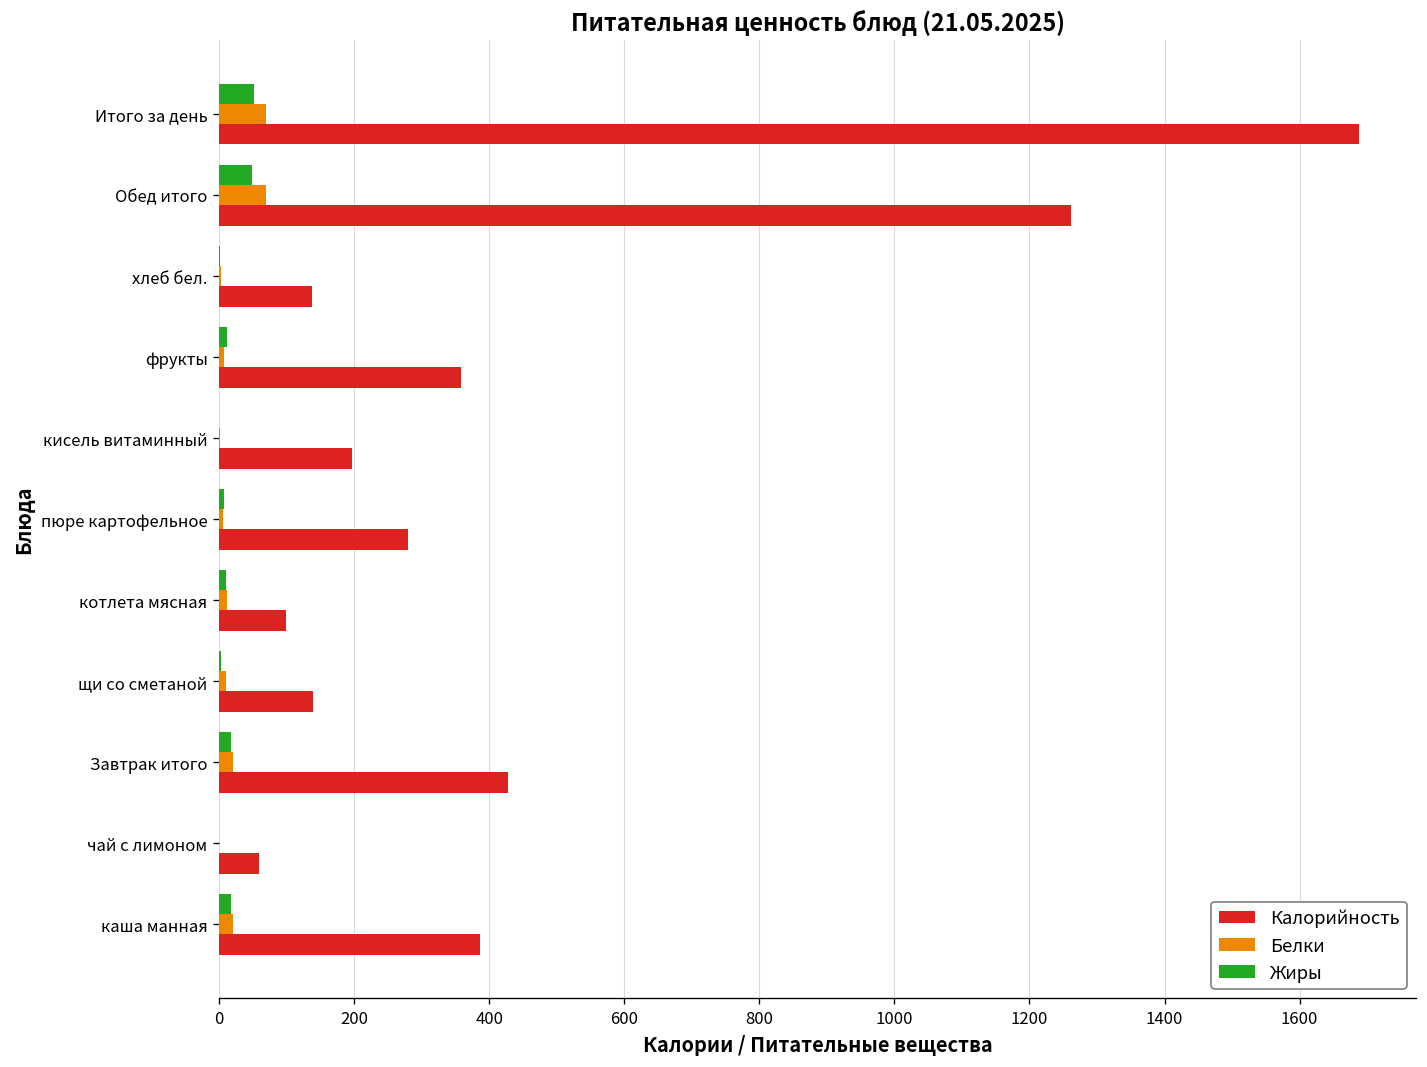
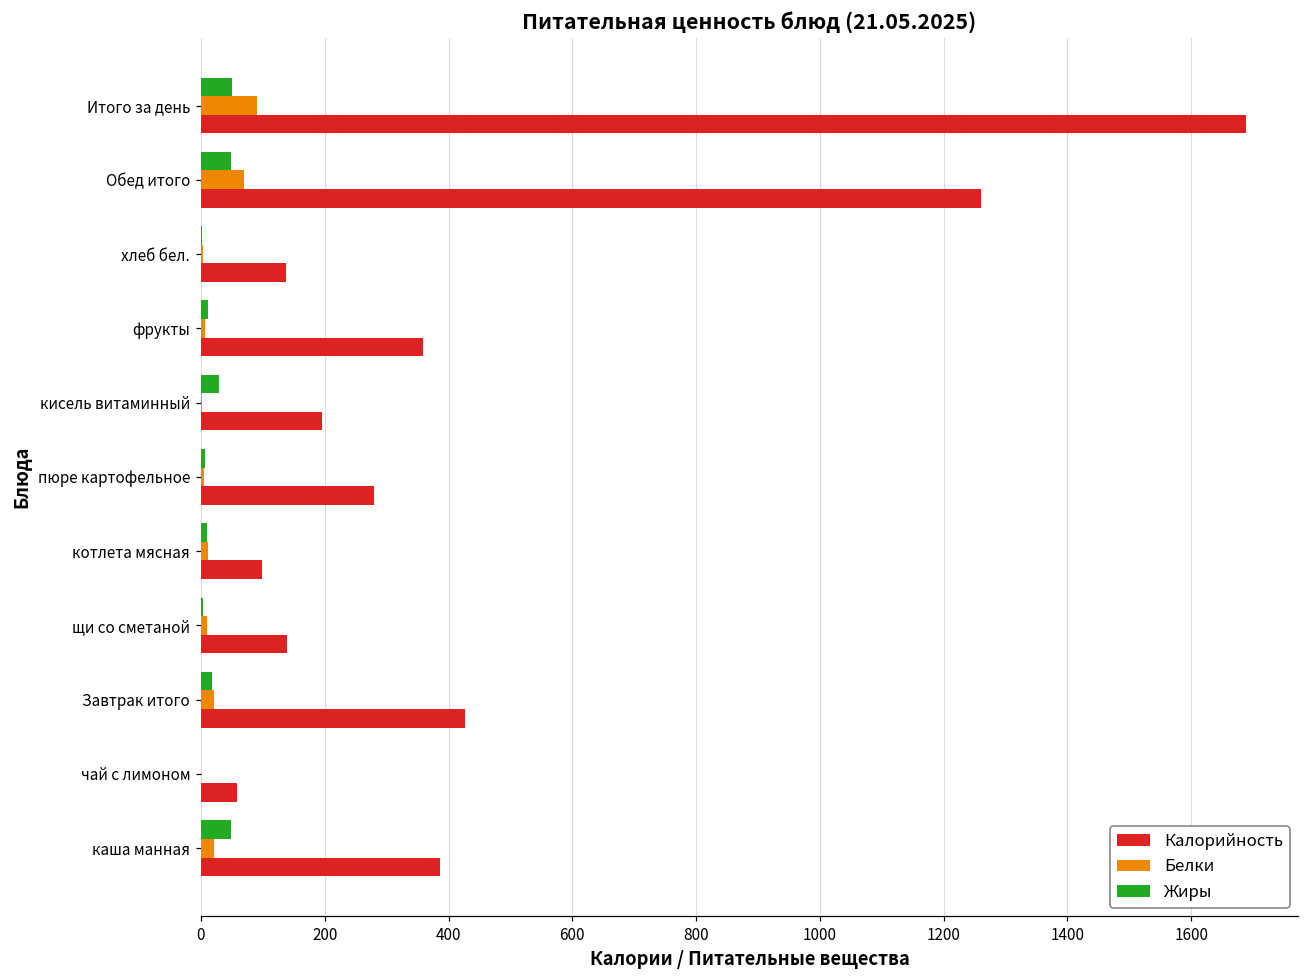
  {
    "Калорийность": {
      "Итого за день": 1690,
      "Обед итого": 1260,
      "хлеб бел.": 140,
      "фрукты": 360,
      "кисель витаминный": 200,
      "пюре картофельное": 280,
      "котлета мясная": 100,
      "щи со сметаной": 140,
      "Завтрак итого": 430,
      "чай с лимоном": 60,
      "каша манная": 390
    },
    "Белки": {
-     "Итого за день": 70,
+     "Итого за день": 90,
      "Обед итого": 70,
      "фрукты": 10,
      "пюре картофельное": 10,
      "котлета мясная": 10,
      "щи со сметаной": 10,
      "Завтрак итого": 20,
      "чай с лимоном": 0,
      "каша манная": 20
    },
    "Жиры": {
      "Итого за день": 50,
      "Обед итого": 50,
      "фрукты": 10,
-     "кисель витаминный": 0,
+     "кисель витаминный": 30,
      "пюре картофельное": 10,
      "котлета мясная": 10,
      "Завтрак итого": 20,
      "чай с лимоном": 0,
-     "каша манная": 20
+     "каша манная": 50
    }
  }
